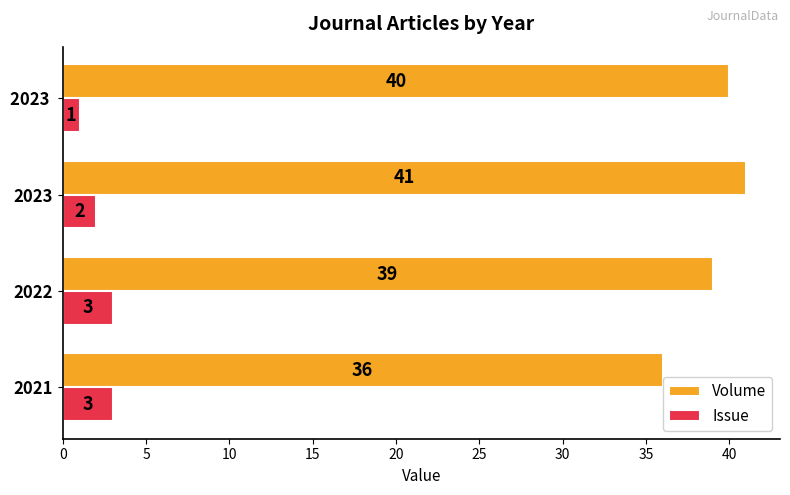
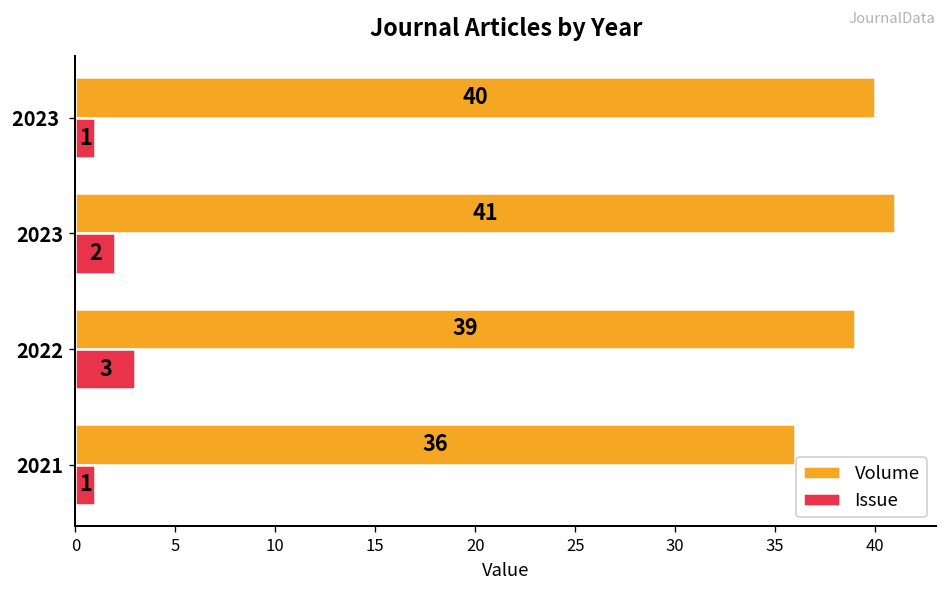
  {
    "Volume": {
      "2022": 39,
      "2021": 36
    },
    "Issue": {
      "2022": 3,
-     "2021": 3
+     "2021": 1
    }
  }
